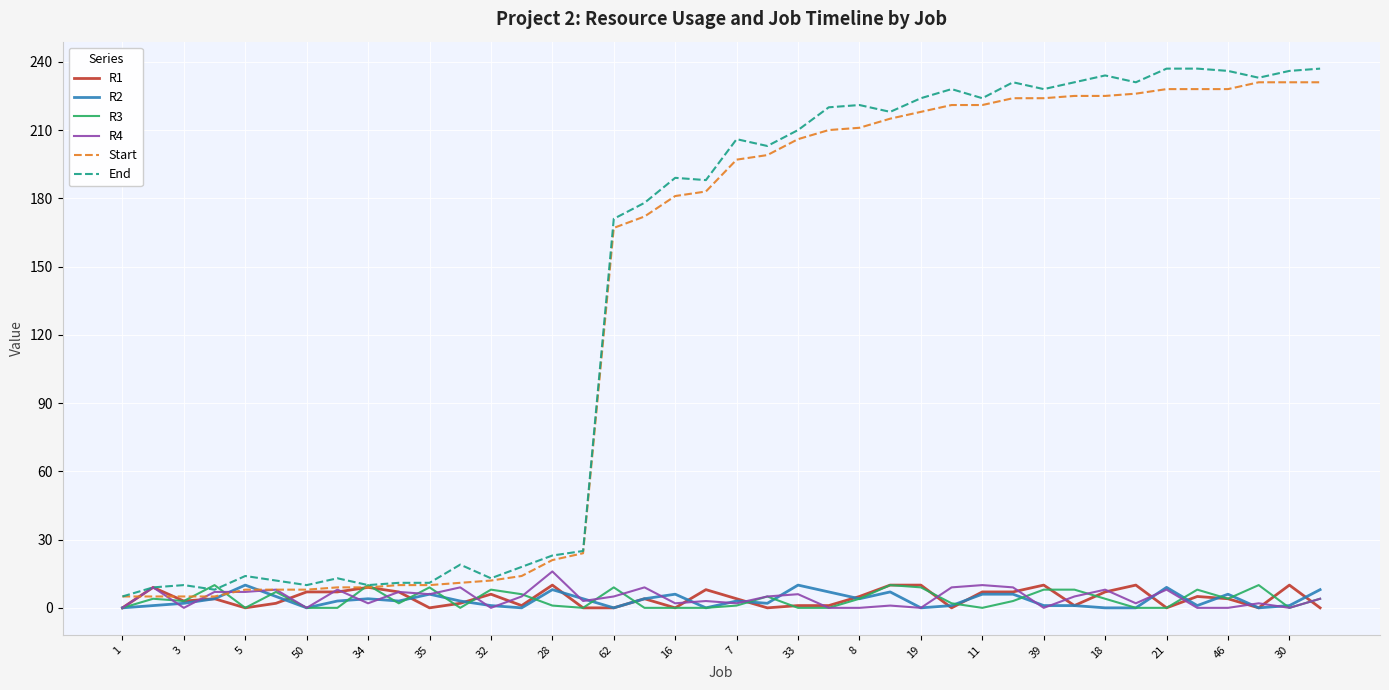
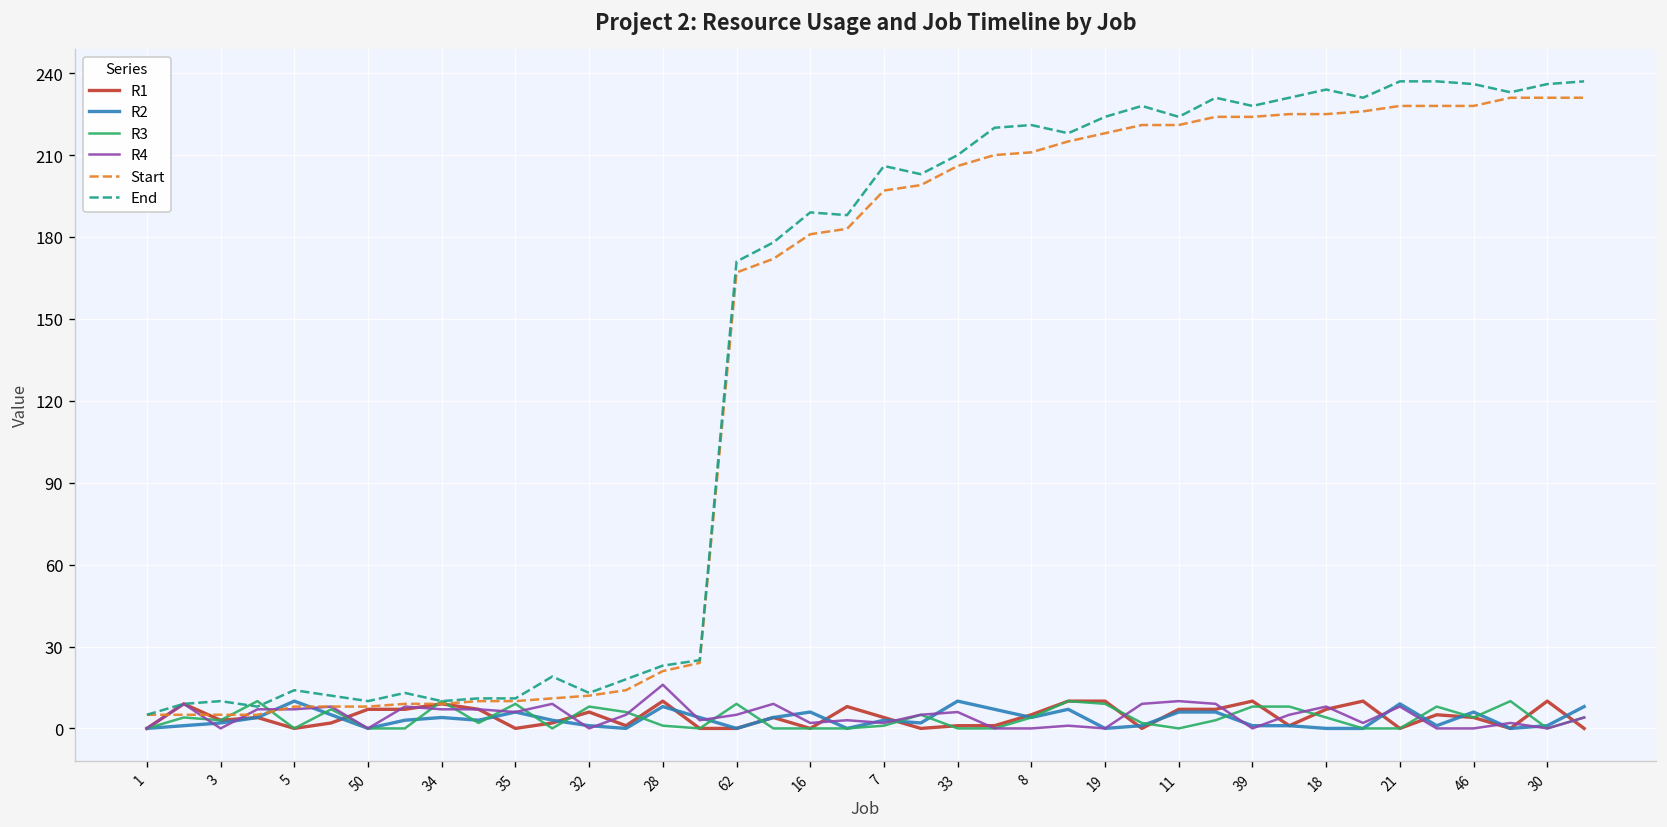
  {
    "R1": {
      "32": 6,
      "28": 10,
      "30": 10
    },
    "R2": {
      "34": 4,
      "28": 8,
      "16": 6,
      "18": 0,
      "46": 6
    },
    "R4": {
-     "34": 2,
+     "34": 7,
      "28": 16,
      "62": 5,
      "16": 2,
      "8": 0,
      "46": 0
    },
    "Start": {
      "28": 21,
      "62": 167,
      "16": 181,
      "8": 211,
      "18": 225,
      "46": 228,
      "30": 231
    }
  }
